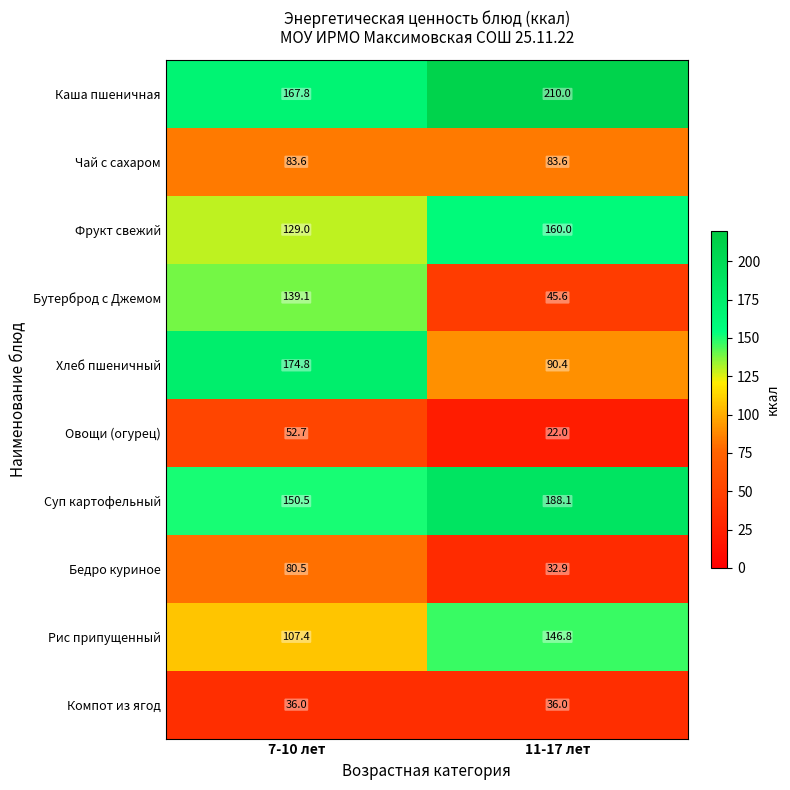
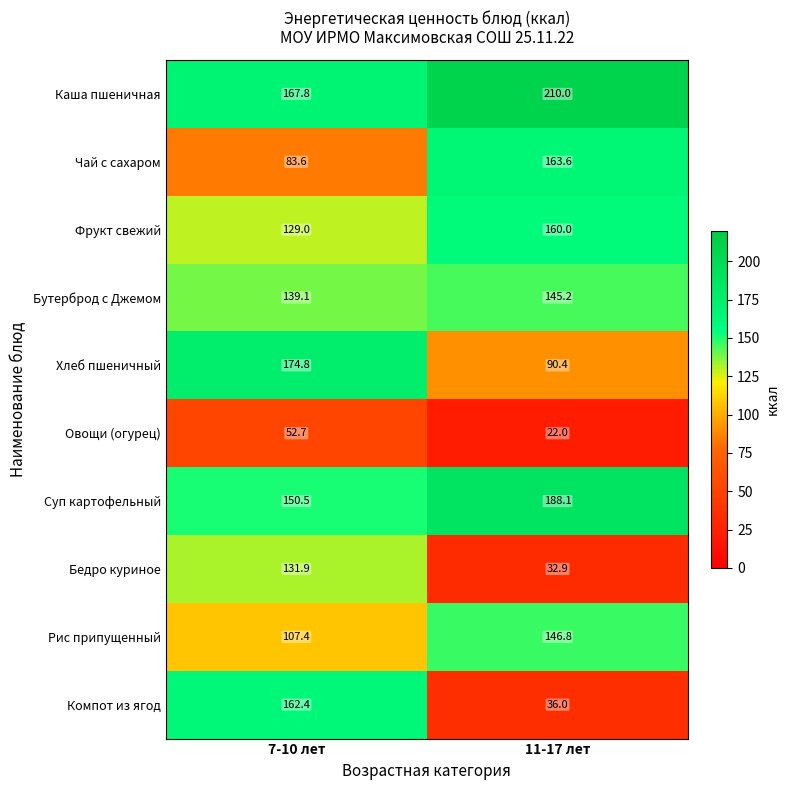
  {
    "Чай с сахаром": {
-     "11-17 лет": 83.6
+     "11-17 лет": 163.6
    },
    "Бутерброд с Джемом": {
-     "11-17 лет": 45.6
+     "11-17 лет": 145.2
    },
    "Бедро куриное": {
-     "7-10 лет": 80.5
+     "7-10 лет": 131.9
    },
    "Компот из ягод": {
-     "7-10 лет": 36.0
+     "7-10 лет": 162.4
    }
  }
